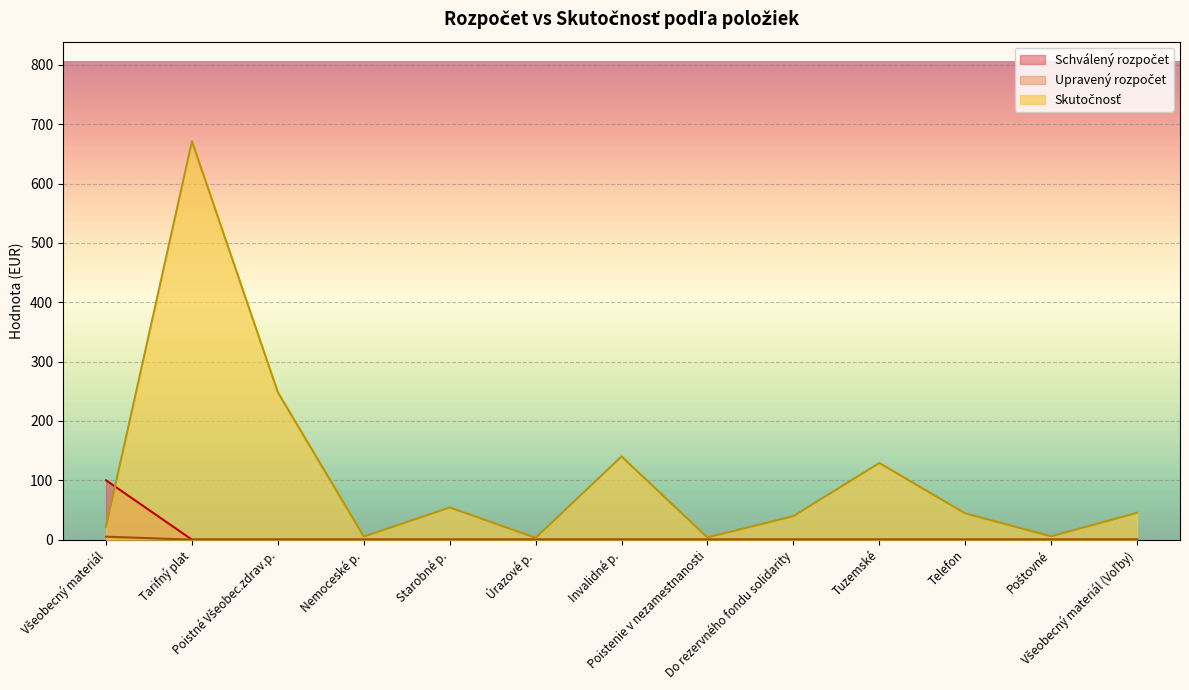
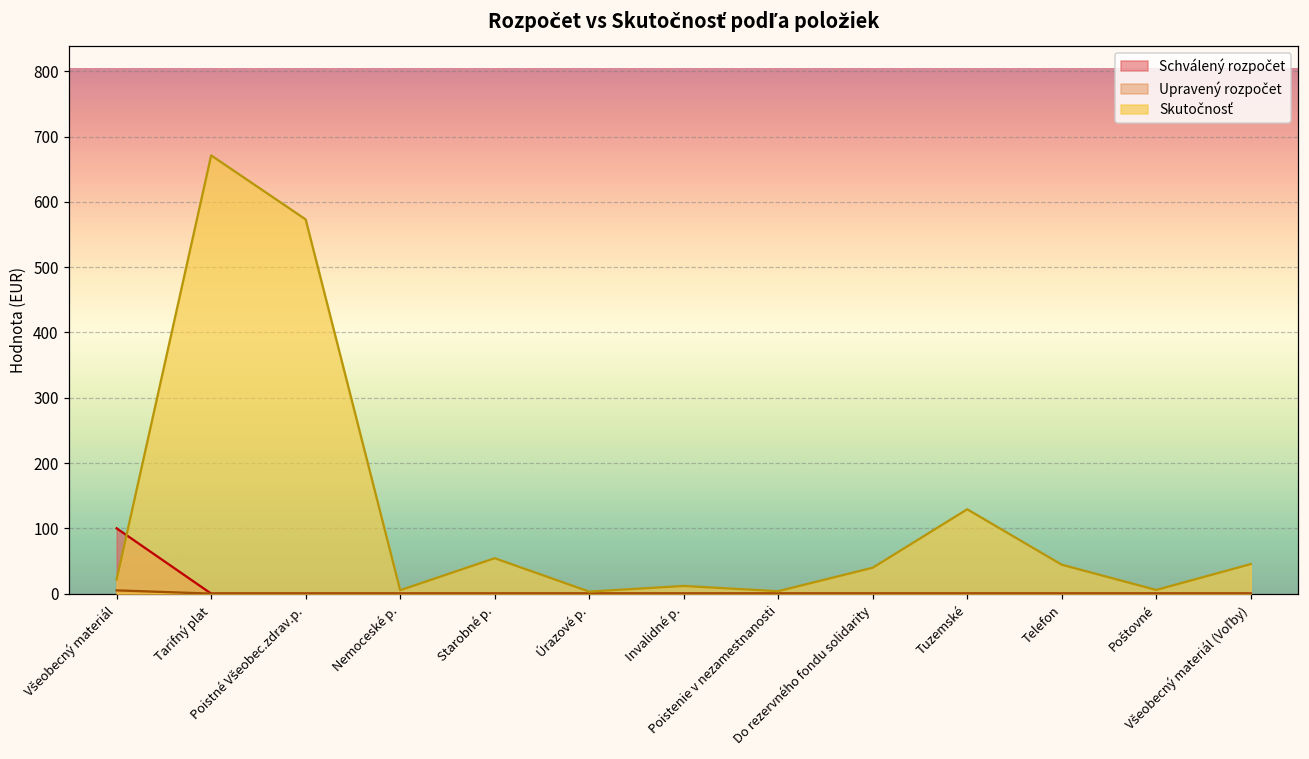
  {
    "Skutočnosť": {
      "Všeobecný materiál": 20,
      "Tarifný plat": 670,
-     "Poistné Všeobec.zdrav.p.": 250,
+     "Poistné Všeobec.zdrav.p.": 570,
      "Nemoceské p.": 10,
      "Starobné p.": 50,
-     "Invalidné p.": 140,
+     "Invalidné p.": 10,
      "Do rezervného fondu solidarity": 40,
      "Tuzemské": 130,
      "Telefon": 40,
      "Poštovné": 10,
      "Všeobecný materiál (Voľby)": 50
    }
  }
